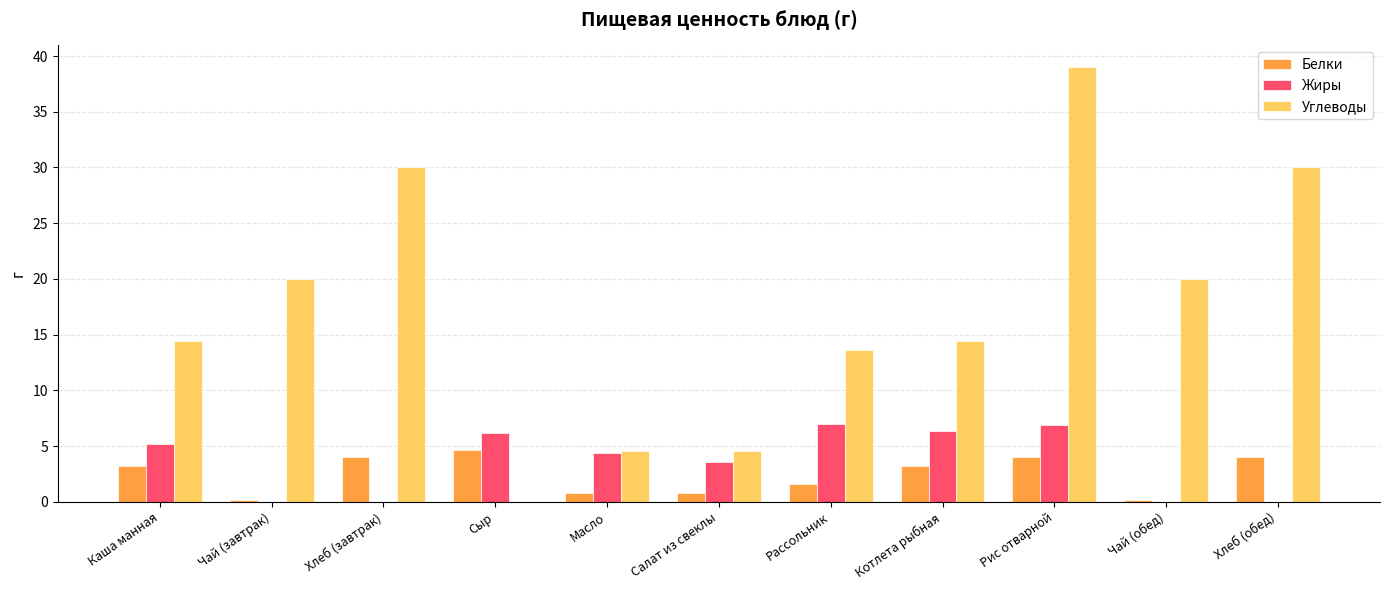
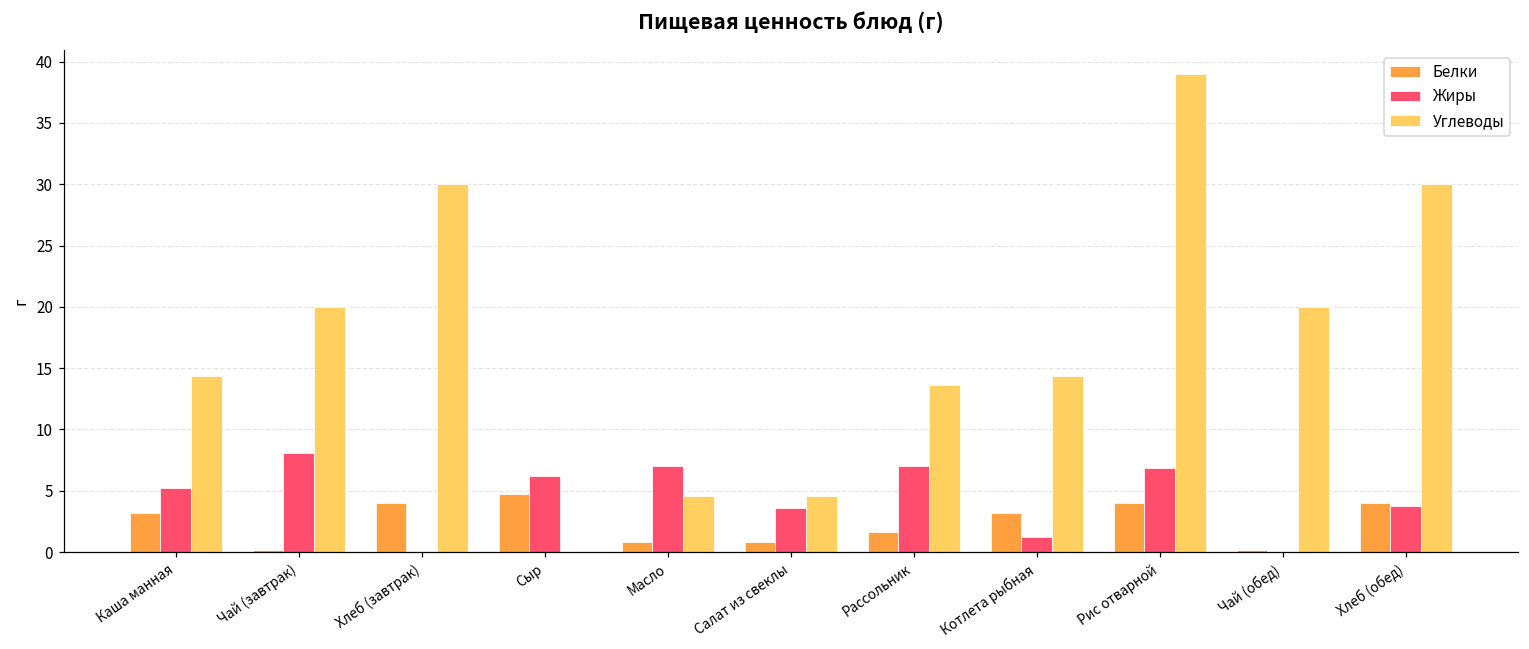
  {
    "Жиры": {
      "Каша манная": 5.2,
-     "Чай (завтрак)": 0.0,
+     "Чай (завтрак)": 8.1,
      "Хлеб (завтрак)": 0.0,
      "Сыр": 6.2,
-     "Масло": 4.4,
+     "Масло": 7.0,
      "Салат из свеклы": 3.6,
      "Рассольник": 7.0,
-     "Котлета рыбная": 6.4,
+     "Котлета рыбная": 1.2,
      "Рис отварной": 6.9,
      "Чай (обед)": 0.0,
-     "Хлеб (обед)": 0.0
+     "Хлеб (обед)": 3.8
    }
  }
